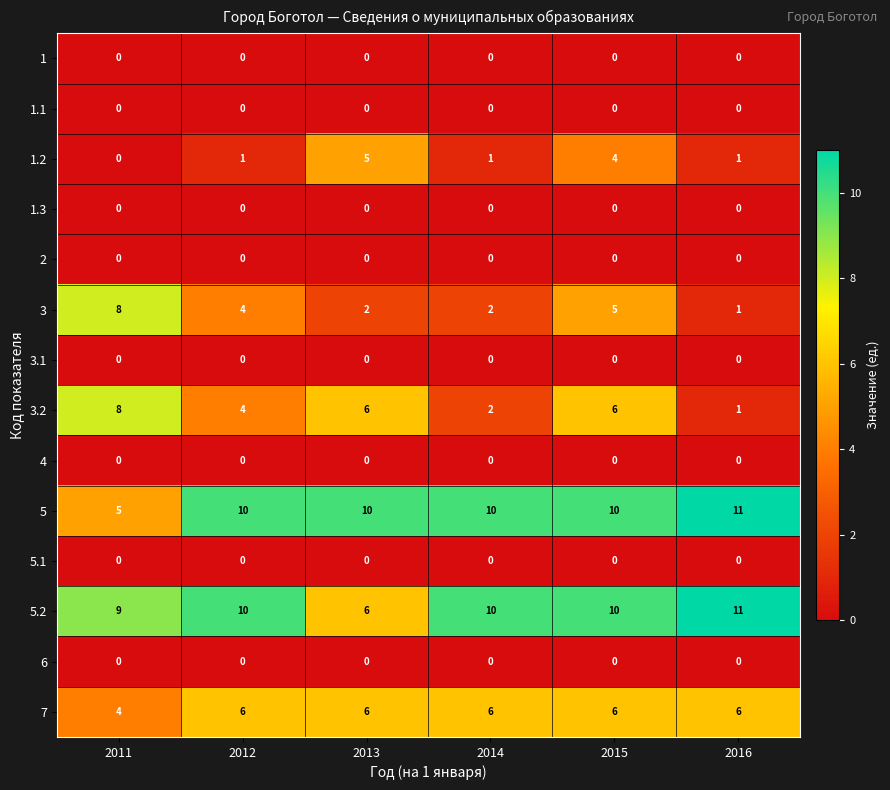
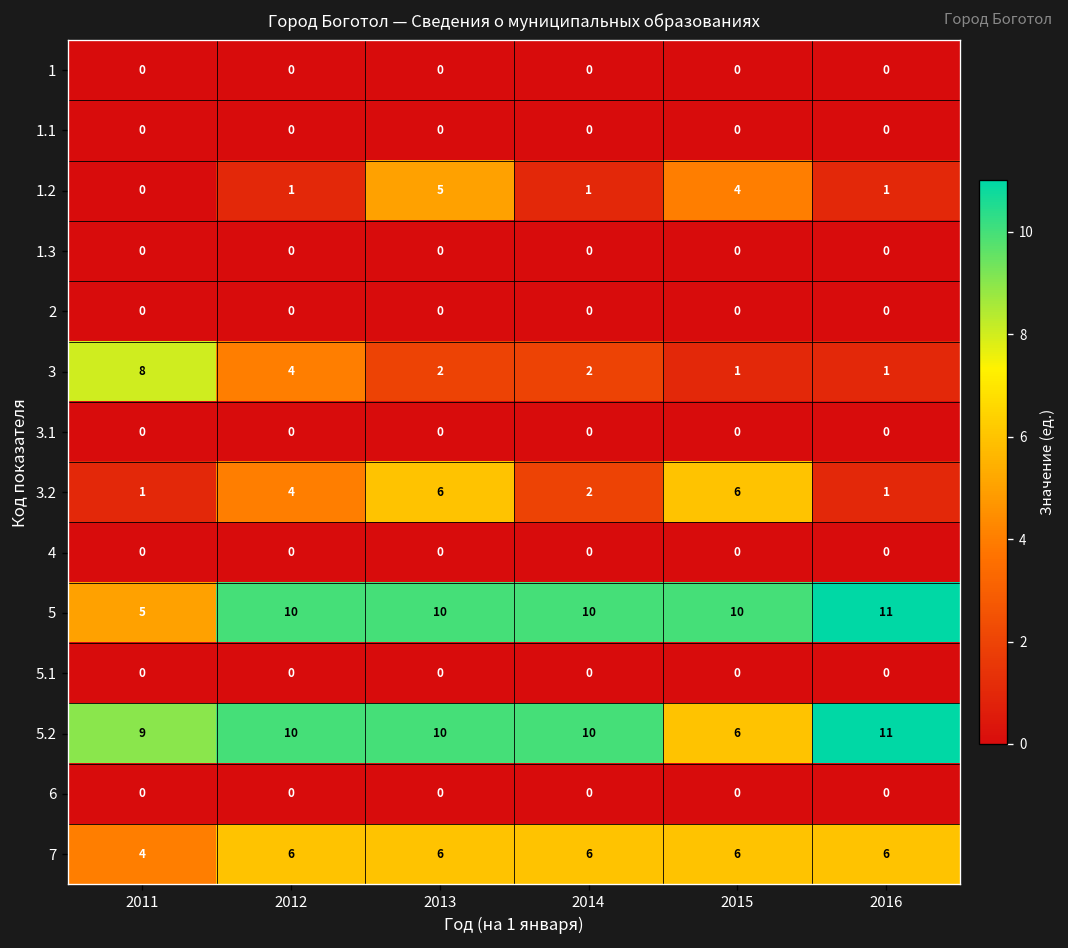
  {
    "1": {
      "2011": 0,
      "2012": 0,
      "2013": 0,
      "2014": 0,
      "2015": 0,
      "2016": 0
    },
    "1.1": {
      "2011": 0,
      "2012": 0,
      "2013": 0,
      "2014": 0,
      "2015": 0,
      "2016": 0
    },
    "1.2": {
      "2011": 0,
      "2012": 1,
      "2013": 5,
      "2014": 1,
      "2015": 4,
      "2016": 1
    },
    "1.3": {
      "2011": 0,
      "2012": 0,
      "2013": 0,
      "2014": 0,
      "2015": 0,
      "2016": 0
    },
    "2": {
      "2011": 0,
      "2012": 0,
      "2013": 0,
      "2014": 0,
      "2015": 0,
      "2016": 0
    },
    "3": {
      "2011": 8,
      "2012": 4,
      "2013": 2,
      "2014": 2,
-     "2015": 5,
+     "2015": 1,
      "2016": 1
    },
    "3.1": {
      "2011": 0,
      "2012": 0,
      "2013": 0,
      "2014": 0,
      "2015": 0,
      "2016": 0
    },
    "3.2": {
-     "2011": 8,
+     "2011": 1,
      "2012": 4,
      "2013": 6,
      "2014": 2,
      "2015": 6,
      "2016": 1
    },
    "4": {
      "2011": 0,
      "2012": 0,
      "2013": 0,
      "2014": 0,
      "2015": 0,
      "2016": 0
    },
    "5": {
      "2011": 5,
      "2012": 10,
      "2013": 10,
      "2014": 10,
      "2015": 10,
      "2016": 11
    },
    "5.1": {
      "2011": 0,
      "2012": 0,
      "2013": 0,
      "2014": 0,
      "2015": 0,
      "2016": 0
    },
    "5.2": {
      "2011": 9,
      "2012": 10,
-     "2013": 6,
+     "2013": 10,
      "2014": 10,
-     "2015": 10,
+     "2015": 6,
      "2016": 11
    },
    "6": {
      "2011": 0,
      "2012": 0,
      "2013": 0,
      "2014": 0,
      "2015": 0,
      "2016": 0
    },
    "7": {
      "2011": 4,
      "2012": 6,
      "2013": 6,
      "2014": 6,
      "2015": 6,
      "2016": 6
    }
  }
